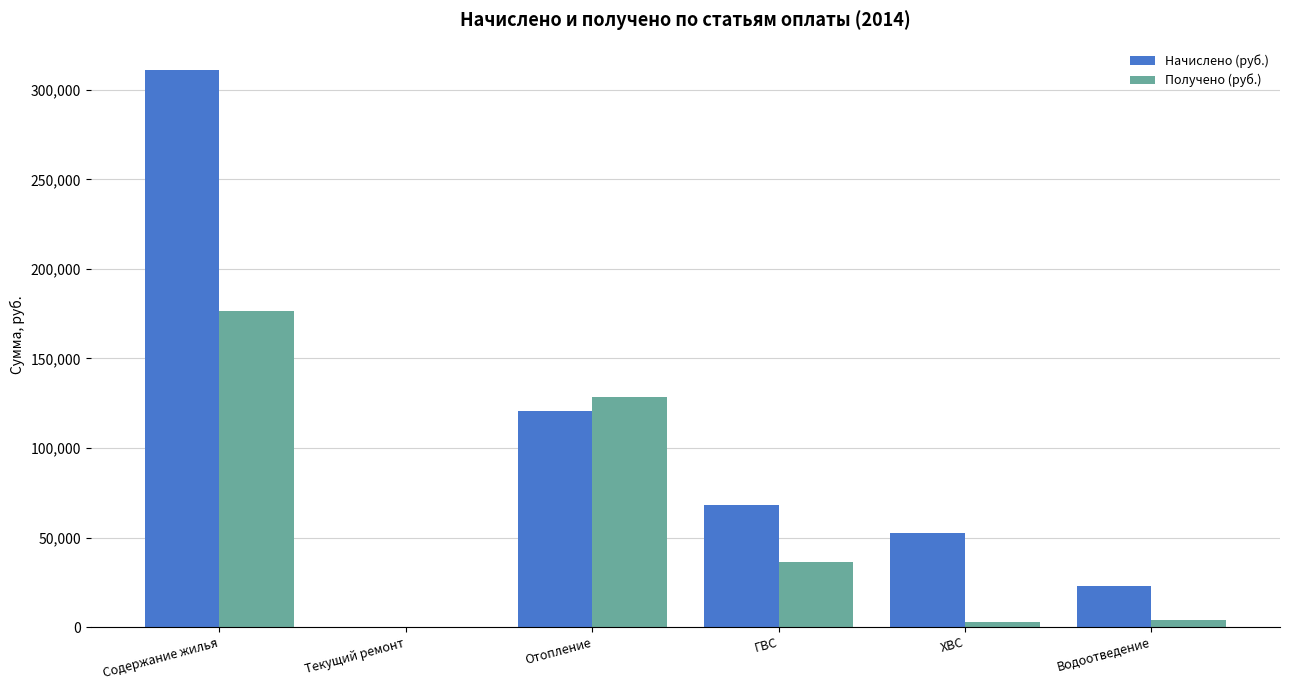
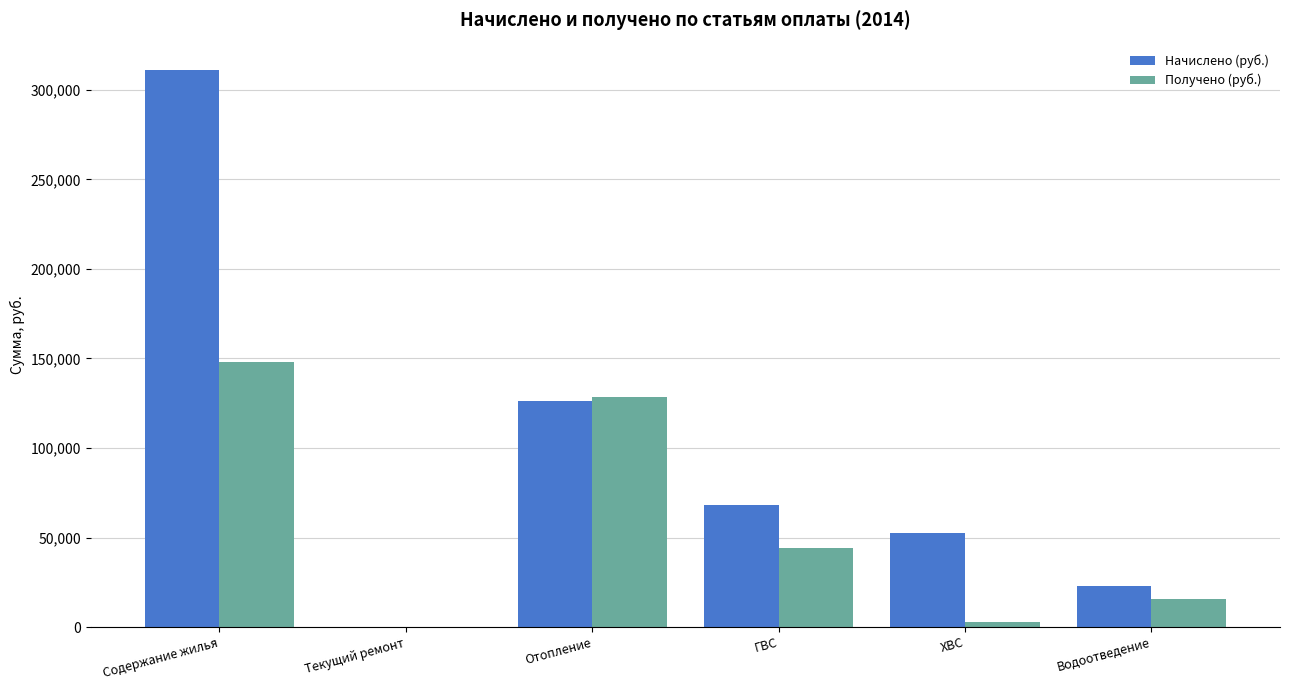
  {
    "Начислено (руб.)": {
      "Содержание жилья": "311,000",
      "Текущий ремонт": "0",
-     "Отопление": "121,000",
+     "Отопление": "126,000",
      "ГВС": "68,000",
      "ХВС": "52,000",
      "Водоотведение": "23,000"
    },
    "Получено (руб.)": {
-     "Содержание жилья": "177,000",
+     "Содержание жилья": "148,000",
      "Текущий ремонт": "0",
      "Отопление": "129,000",
-     "ГВС": "36,000",
+     "ГВС": "44,000",
      "ХВС": "3,000",
-     "Водоотведение": "4,000"
+     "Водоотведение": "16,000"
    }
  }
